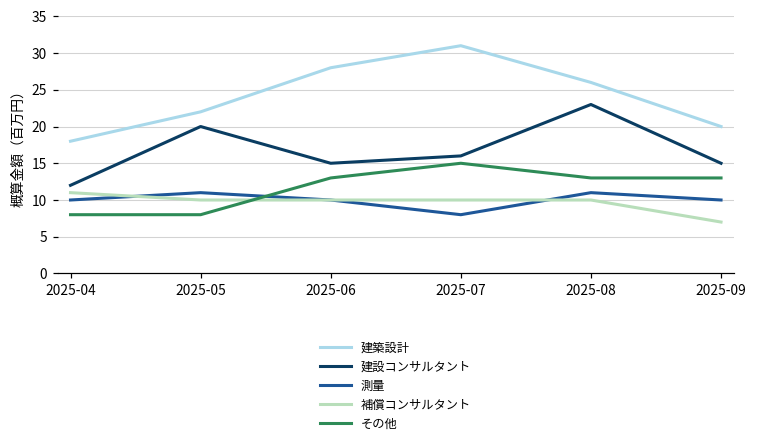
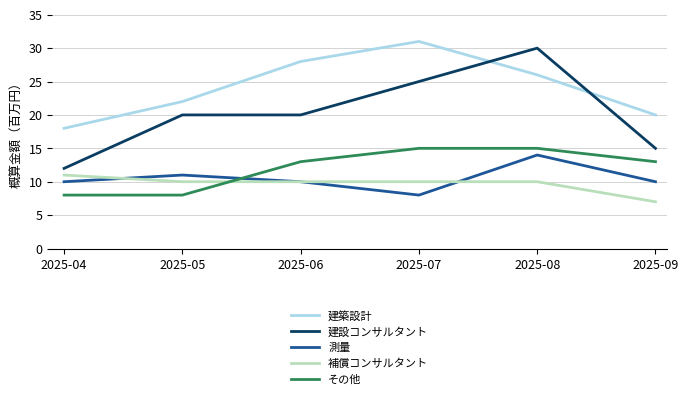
  {
    "建設コンサルタント": {
      "2025-04": 12,
      "2025-05": 20,
-     "2025-06": 15,
-     "2025-07": 16,
-     "2025-08": 23,
+     "2025-06": 20,
+     "2025-07": 25,
+     "2025-08": 30,
      "2025-09": 15
    },
    "測量": {
      "2025-04": 10,
      "2025-05": 11,
      "2025-07": 8,
-     "2025-08": 11,
+     "2025-08": 14,
      "2025-09": 10
    },
    "その他": {
      "2025-04": 8,
      "2025-05": 8,
      "2025-06": 13,
      "2025-07": 15,
-     "2025-08": 13,
+     "2025-08": 15,
      "2025-09": 13
    }
  }
